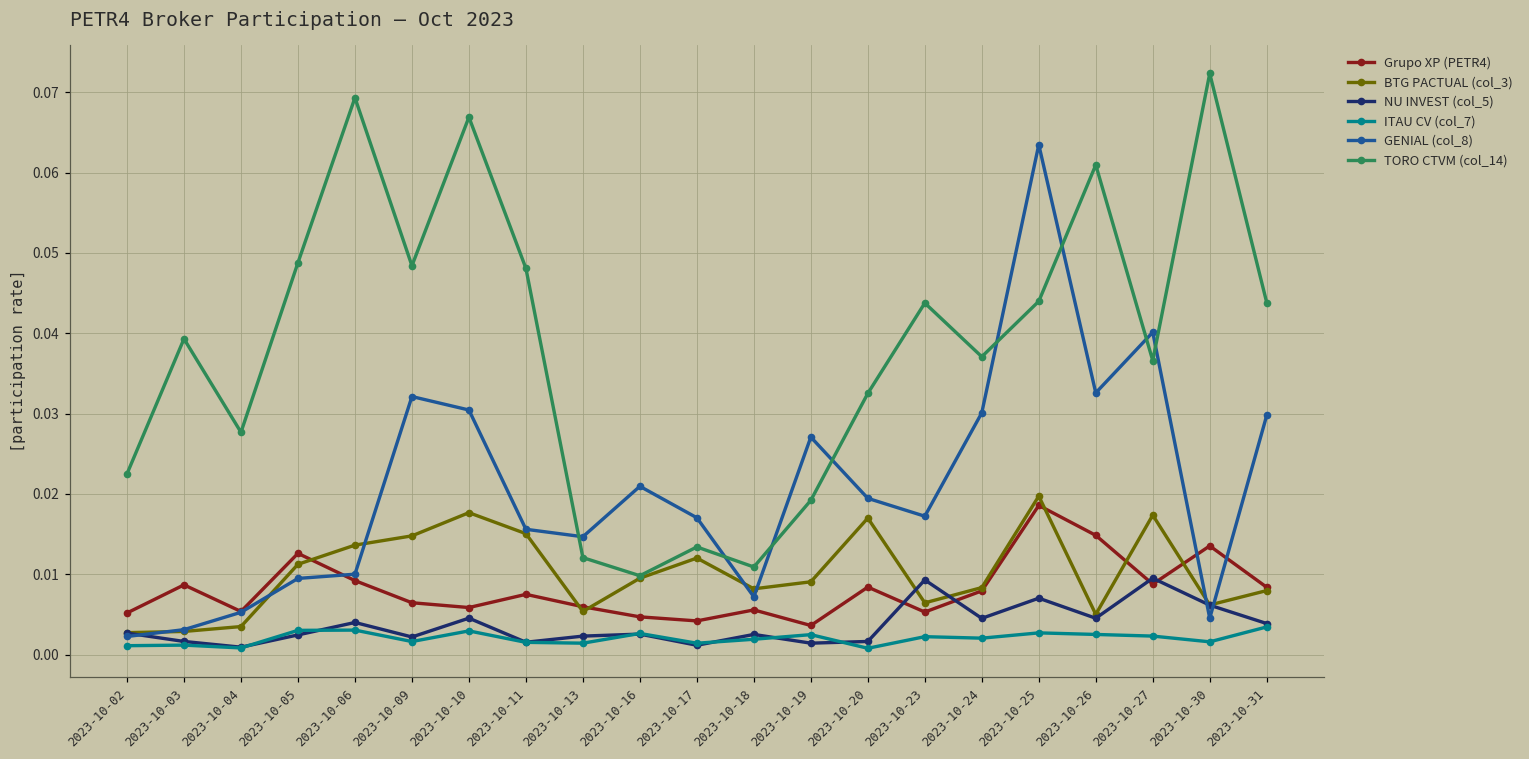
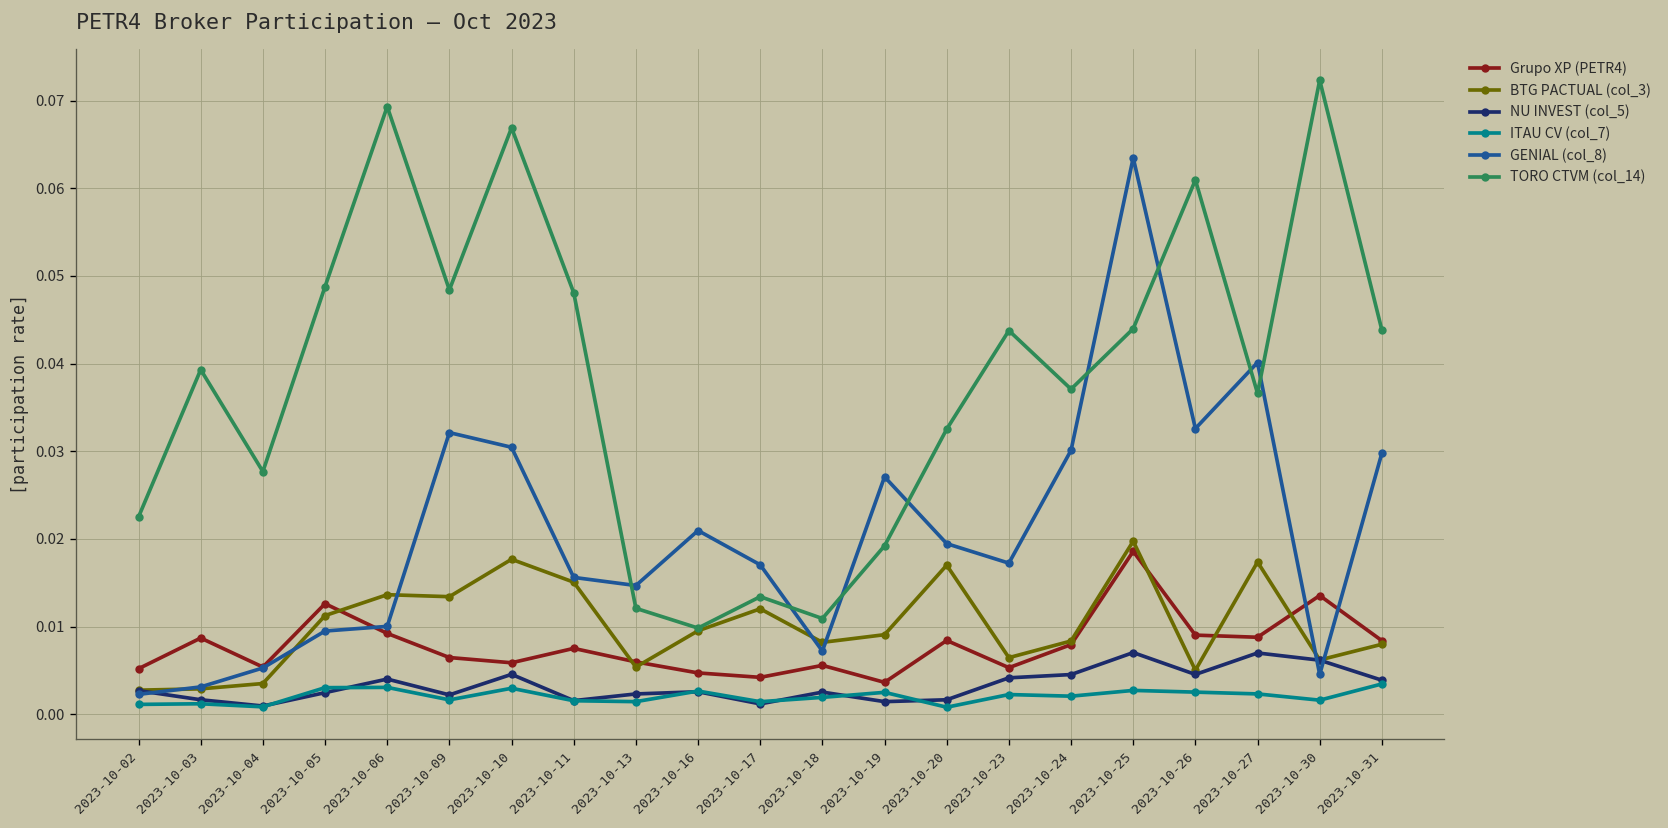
  {
    "Grupo XP (PETR4)": {
      "2023-10-02": 0.005,
      "2023-10-03": 0.009,
      "2023-10-05": 0.013,
      "2023-10-06": 0.009,
      "2023-10-09": 0.006,
      "2023-10-10": 0.006,
      "2023-10-11": 0.008,
      "2023-10-13": 0.006,
      "2023-10-16": 0.005,
      "2023-10-17": 0.004,
      "2023-10-18": 0.006,
      "2023-10-19": 0.004,
      "2023-10-20": 0.008,
      "2023-10-23": 0.005,
      "2023-10-24": 0.008,
      "2023-10-25": 0.019,
-     "2023-10-26": 0.015,
+     "2023-10-26": 0.009,
      "2023-10-27": 0.009,
      "2023-10-30": 0.014,
      "2023-10-31": 0.008
    },
    "BTG PACTUAL (col_3)": {
      "2023-10-04": 0.003,
      "2023-10-05": 0.011,
      "2023-10-06": 0.014,
-     "2023-10-09": 0.015,
+     "2023-10-09": 0.013,
      "2023-10-10": 0.018,
      "2023-10-11": 0.015,
      "2023-10-13": 0.005,
      "2023-10-17": 0.012,
      "2023-10-18": 0.008,
      "2023-10-19": 0.009,
      "2023-10-20": 0.017,
      "2023-10-23": 0.006,
      "2023-10-24": 0.008,
      "2023-10-25": 0.020,
      "2023-10-26": 0.005,
      "2023-10-27": 0.017,
      "2023-10-31": 0.008
    },
    "NU INVEST (col_5)": {
      "2023-10-03": 0.002,
      "2023-10-05": 0.002,
      "2023-10-06": 0.004,
      "2023-10-09": 0.002,
      "2023-10-10": 0.005,
      "2023-10-13": 0.002,
      "2023-10-18": 0.003,
      "2023-10-19": 0.001,
      "2023-10-20": 0.002,
-     "2023-10-23": 0.009,
+     "2023-10-23": 0.004,
      "2023-10-24": 0.005,
      "2023-10-25": 0.007,
      "2023-10-26": 0.005,
-     "2023-10-27": 0.010,
+     "2023-10-27": 0.007,
      "2023-10-31": 0.004
    },
    "TORO CTVM (col_14)": {
      "2023-10-02": 0.023,
      "2023-10-03": 0.039,
      "2023-10-04": 0.028,
      "2023-10-05": 0.049,
      "2023-10-06": 0.069,
      "2023-10-09": 0.048,
      "2023-10-10": 0.067,
      "2023-10-11": 0.048,
      "2023-10-13": 0.012,
      "2023-10-17": 0.013,
      "2023-10-18": 0.011,
      "2023-10-19": 0.019,
      "2023-10-20": 0.033,
      "2023-10-23": 0.044,
      "2023-10-24": 0.037,
      "2023-10-25": 0.044,
      "2023-10-26": 0.061,
      "2023-10-27": 0.037,
      "2023-10-30": 0.072,
      "2023-10-31": 0.044
    }
  }
